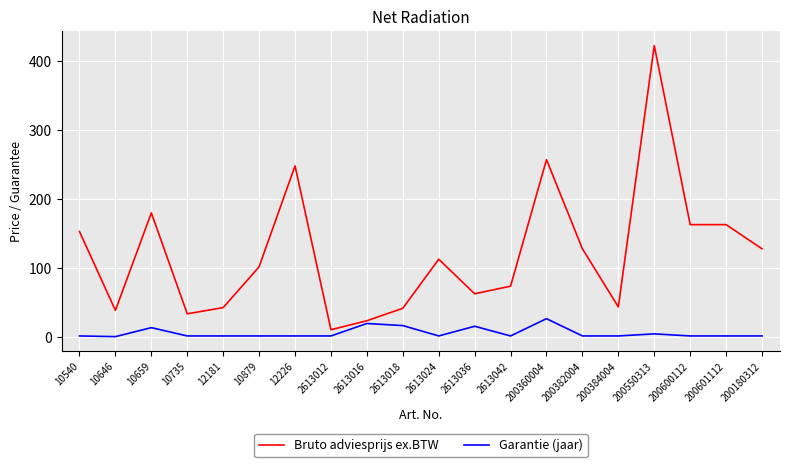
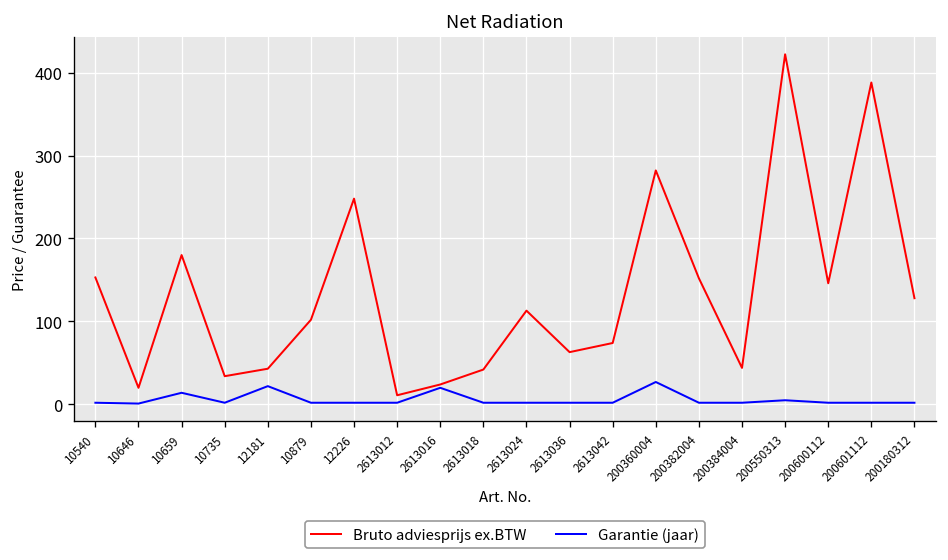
  {
    "Bruto adviesprijs ex.BTW": {
      "10540": 150,
-     "10646": 40,
+     "10646": 20,
      "10659": 180,
      "10735": 30,
      "12181": 40,
      "10879": 100,
      "12226": 250,
      "2613012": 10,
      "2613016": 20,
      "2613018": 40,
      "2613024": 110,
      "2613036": 60,
      "2613042": 70,
-     "200360004": 260,
-     "200382004": 130,
+     "200360004": 280,
+     "200382004": 150,
      "200384004": 40,
      "200550313": 420,
-     "200600112": 160,
-     "200601112": 160,
+     "200600112": 150,
+     "200601112": 390,
      "200180312": 130
    },
    "Garantie (jaar)": {
      "10540": 0,
      "10646": 0,
      "10659": 10,
      "10735": 0,
-     "12181": 0,
+     "12181": 20,
      "10879": 0,
      "12226": 0,
      "2613012": 0,
      "2613016": 20,
-     "2613018": 20,
+     "2613018": 0,
      "2613024": 0,
-     "2613036": 20,
+     "2613036": 0,
      "2613042": 0,
      "200360004": 30,
      "200382004": 0,
      "200384004": 0,
      "200550313": 10,
      "200600112": 0,
      "200601112": 0,
      "200180312": 0
    }
  }
